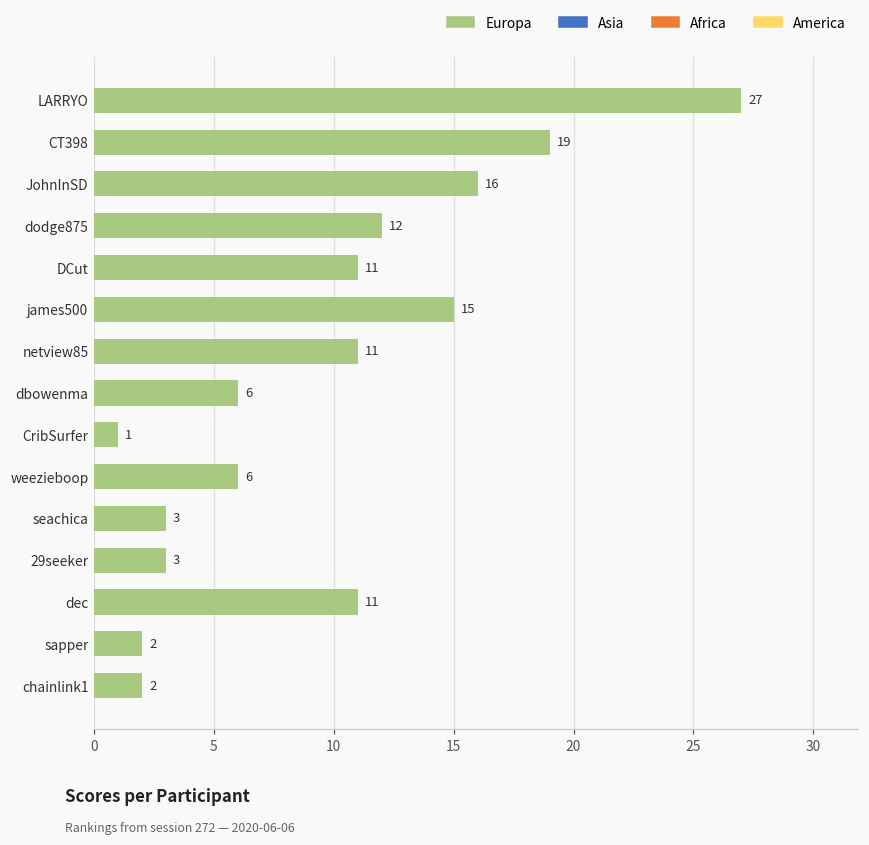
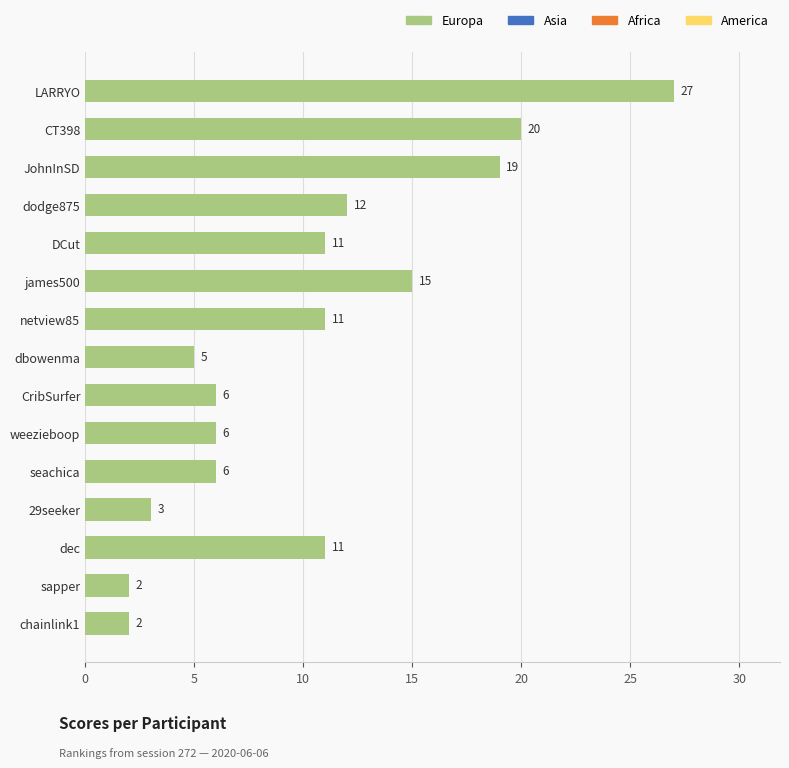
  {
    "LARRYO": 27,
-   "CT398": 19,
-   "JohnInSD": 16,
+   "CT398": 20,
+   "JohnInSD": 19,
    "dodge875": 12,
    "DCut": 11,
    "james500": 15,
    "netview85": 11,
-   "dbowenma": 6,
-   "CribSurfer": 1,
+   "dbowenma": 5,
+   "CribSurfer": 6,
    "weezieboop": 6,
-   "seachica": 3,
+   "seachica": 6,
    "29seeker": 3,
    "dec": 11,
    "sapper": 2,
    "chainlink1": 2
  }
